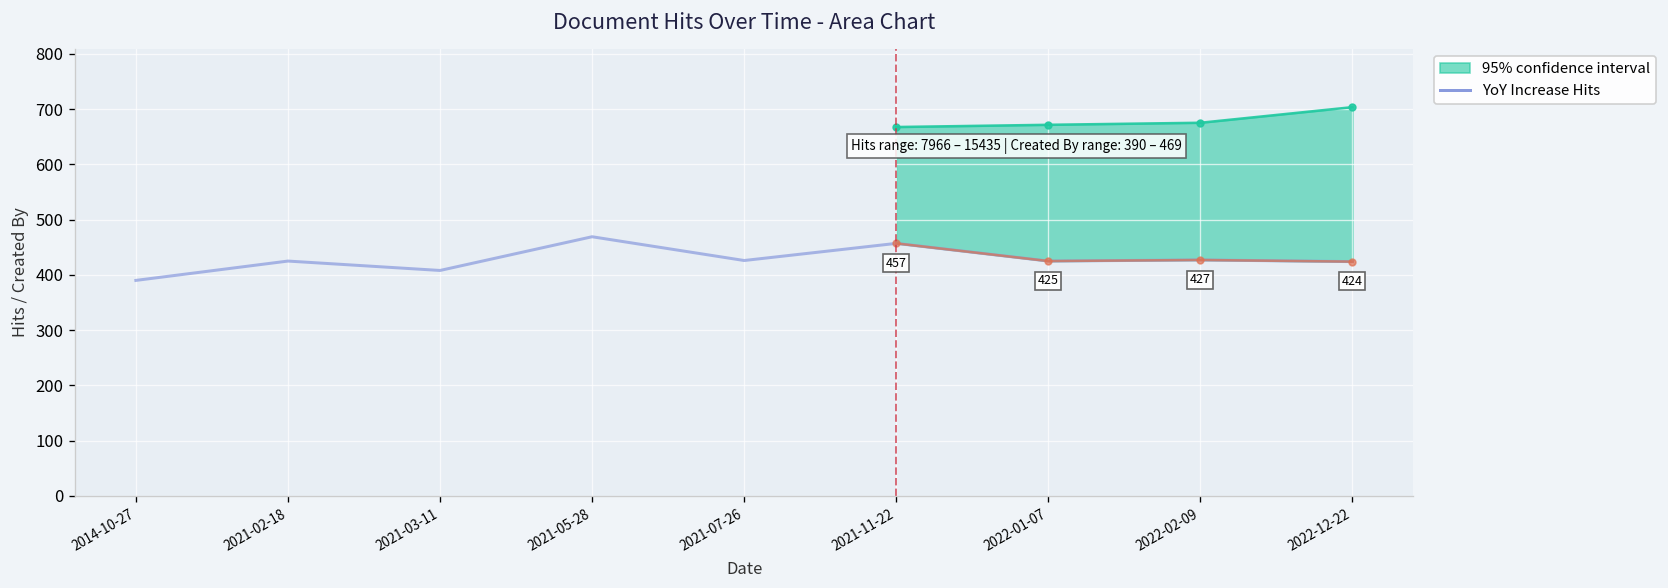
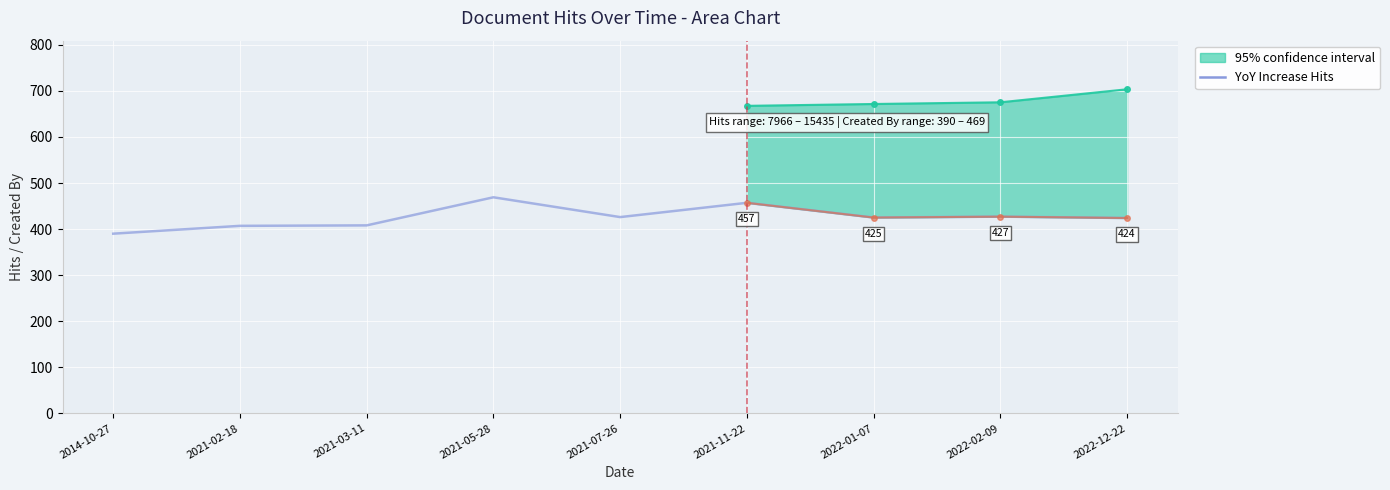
  {
    "YoY Increase Hits": {
      "2014-10-27": 390,
-     "2021-02-18": 430,
+     "2021-02-18": 410,
      "2021-03-11": 410,
      "2021-05-28": 470,
      "2021-07-26": 430
    },
    "95% confidence interval": {
      "2022-01-07": 670,
      "2022-02-09": 680,
      "2022-12-22": 700
    }
  }
